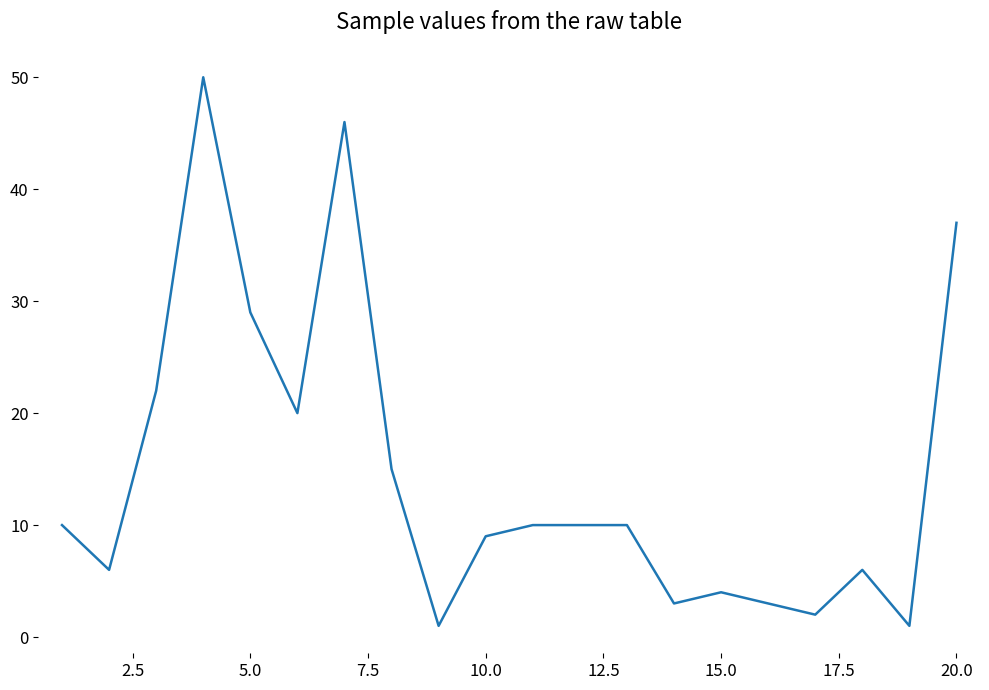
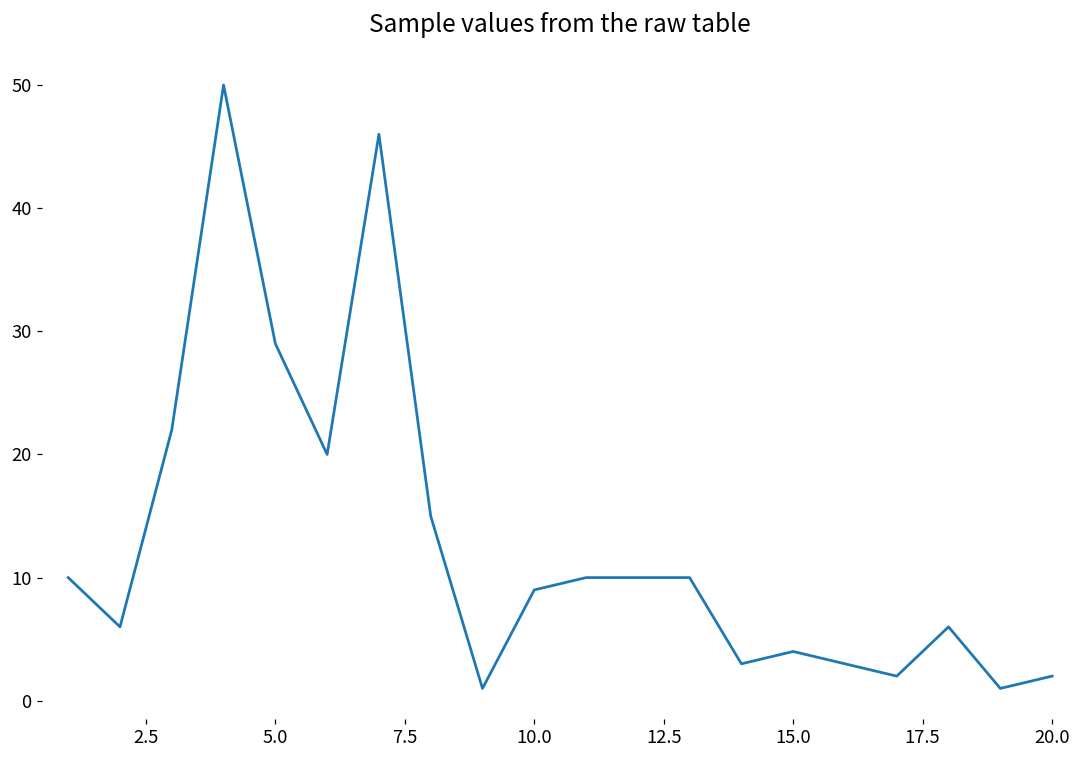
  {
    "5.0": 29,
    "10.0": 9,
    "15.0": 4,
-   "20.0": 37
+   "20.0": 2
  }
